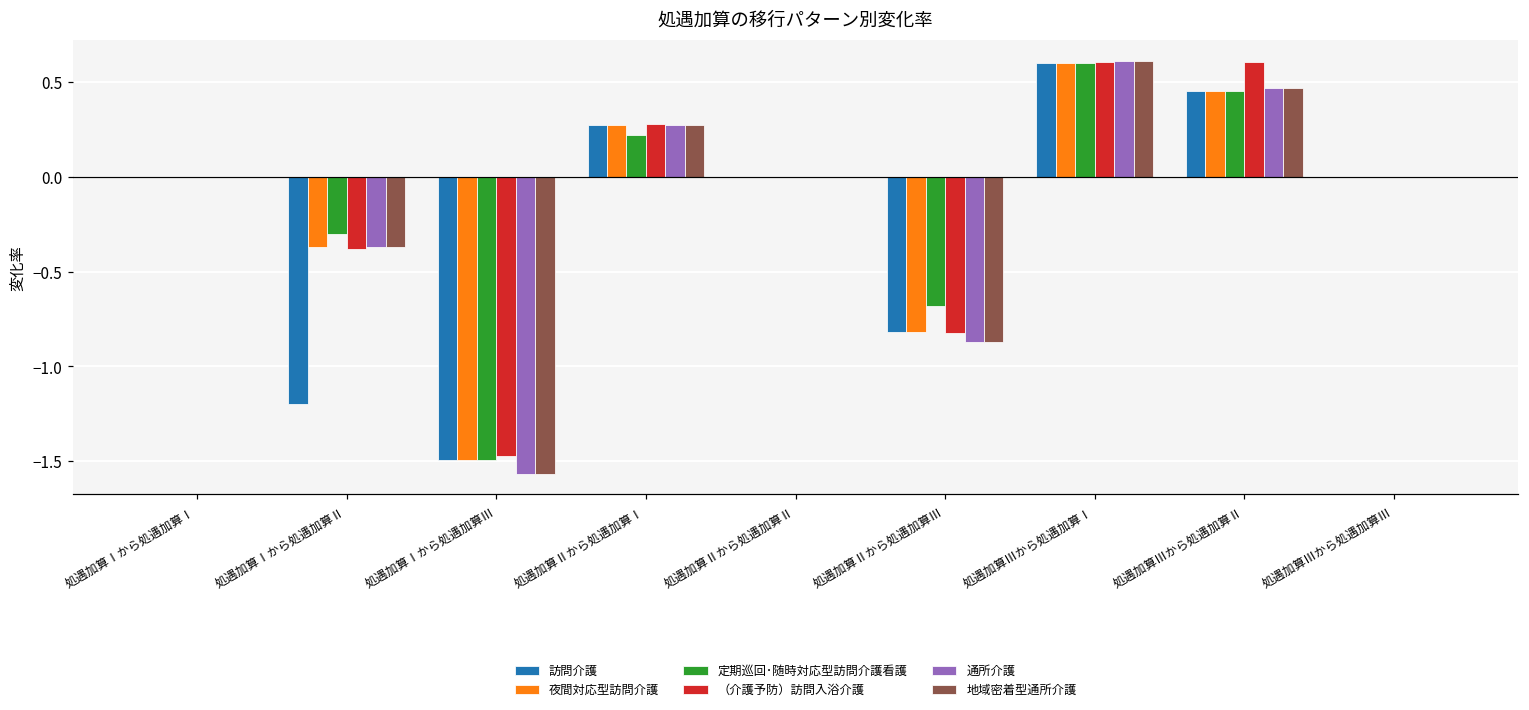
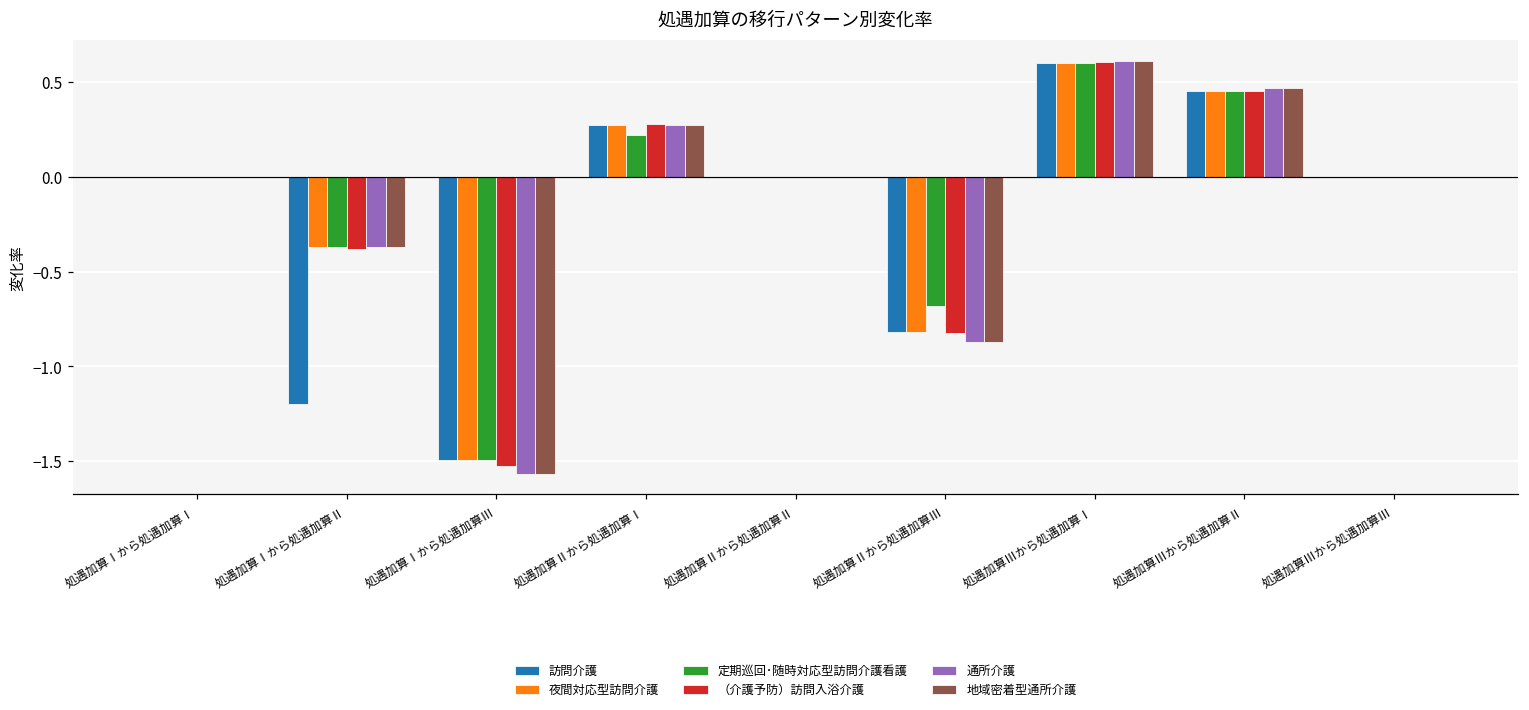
  {
    "訪問介護": {
      "処遇加算Ⅰから処遇加算Ⅰ": 0.00,
      "処遇加算Ⅰから処遇加算Ⅱ": -1.20,
      "処遇加算Ⅰから処遇加算Ⅲ": -1.49,
      "処遇加算Ⅱから処遇加算Ⅰ": 0.27,
      "処遇加算Ⅱから処遇加算Ⅱ": 0.00,
      "処遇加算Ⅱから処遇加算Ⅲ": -0.82,
      "処遇加算Ⅲから処遇加算Ⅰ": 0.60,
      "処遇加算Ⅲから処遇加算Ⅱ": 0.45,
      "処遇加算Ⅲから処遇加算Ⅲ": 0.00
    },
    "夜間対応型訪問介護": {
      "処遇加算Ⅰから処遇加算Ⅰ": 0.00,
      "処遇加算Ⅰから処遇加算Ⅱ": -0.37,
      "処遇加算Ⅰから処遇加算Ⅲ": -1.49,
      "処遇加算Ⅱから処遇加算Ⅰ": 0.27,
      "処遇加算Ⅱから処遇加算Ⅱ": 0.00,
      "処遇加算Ⅱから処遇加算Ⅲ": -0.82,
      "処遇加算Ⅲから処遇加算Ⅰ": 0.60,
      "処遇加算Ⅲから処遇加算Ⅱ": 0.45,
      "処遇加算Ⅲから処遇加算Ⅲ": 0.00
    },
    "定期巡回･随時対応型訪問介護看護": {
      "処遇加算Ⅰから処遇加算Ⅰ": 0.00,
-     "処遇加算Ⅰから処遇加算Ⅱ": -0.30,
+     "処遇加算Ⅰから処遇加算Ⅱ": -0.37,
      "処遇加算Ⅰから処遇加算Ⅲ": -1.49,
      "処遇加算Ⅱから処遇加算Ⅰ": 0.22,
      "処遇加算Ⅱから処遇加算Ⅱ": 0.00,
      "処遇加算Ⅱから処遇加算Ⅲ": -0.68,
      "処遇加算Ⅲから処遇加算Ⅰ": 0.60,
      "処遇加算Ⅲから処遇加算Ⅱ": 0.45,
      "処遇加算Ⅲから処遇加算Ⅲ": 0.00
    },
    "（介護予防）訪問入浴介護": {
      "処遇加算Ⅰから処遇加算Ⅰ": 0.00,
      "処遇加算Ⅰから処遇加算Ⅱ": -0.38,
-     "処遇加算Ⅰから処遇加算Ⅲ": -1.47,
+     "処遇加算Ⅰから処遇加算Ⅲ": -1.52,
      "処遇加算Ⅱから処遇加算Ⅰ": 0.28,
      "処遇加算Ⅱから処遇加算Ⅱ": 0.00,
      "処遇加算Ⅱから処遇加算Ⅲ": -0.83,
      "処遇加算Ⅲから処遇加算Ⅰ": 0.60,
-     "処遇加算Ⅲから処遇加算Ⅱ": 0.60,
+     "処遇加算Ⅲから処遇加算Ⅱ": 0.45,
      "処遇加算Ⅲから処遇加算Ⅲ": 0.00
    },
    "通所介護": {
      "処遇加算Ⅰから処遇加算Ⅰ": 0.00,
      "処遇加算Ⅰから処遇加算Ⅱ": -0.37,
      "処遇加算Ⅰから処遇加算Ⅲ": -1.57,
      "処遇加算Ⅱから処遇加算Ⅰ": 0.27,
      "処遇加算Ⅱから処遇加算Ⅱ": 0.00,
      "処遇加算Ⅱから処遇加算Ⅲ": -0.87,
      "処遇加算Ⅲから処遇加算Ⅰ": 0.61,
      "処遇加算Ⅲから処遇加算Ⅱ": 0.47,
      "処遇加算Ⅲから処遇加算Ⅲ": 0.00
    },
    "地域密着型通所介護": {
      "処遇加算Ⅰから処遇加算Ⅰ": 0.00,
      "処遇加算Ⅰから処遇加算Ⅱ": -0.37,
      "処遇加算Ⅰから処遇加算Ⅲ": -1.57,
      "処遇加算Ⅱから処遇加算Ⅰ": 0.27,
      "処遇加算Ⅱから処遇加算Ⅱ": 0.00,
      "処遇加算Ⅱから処遇加算Ⅲ": -0.87,
      "処遇加算Ⅲから処遇加算Ⅰ": 0.61,
      "処遇加算Ⅲから処遇加算Ⅱ": 0.47,
      "処遇加算Ⅲから処遇加算Ⅲ": 0.00
    }
  }
